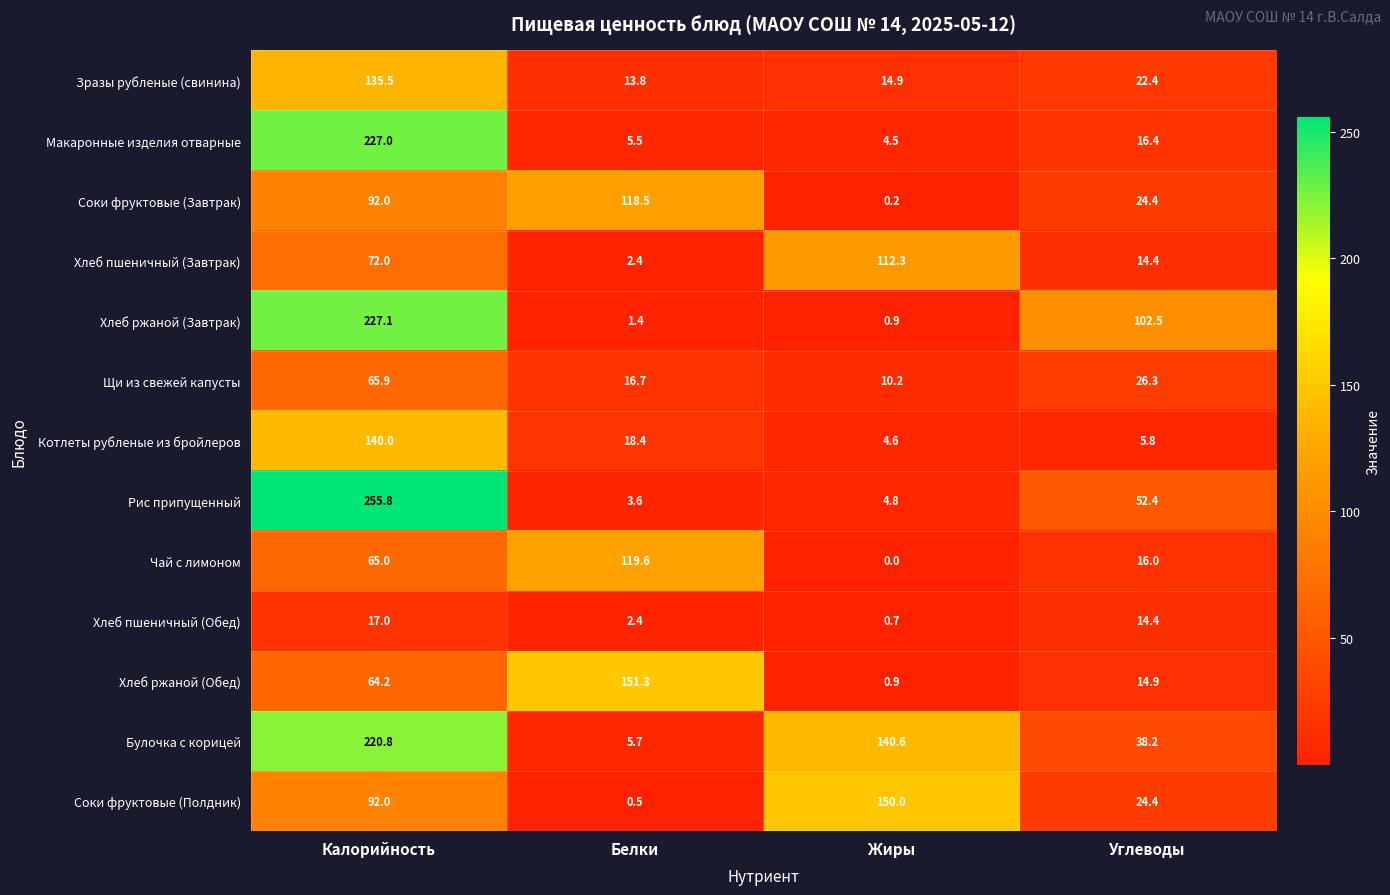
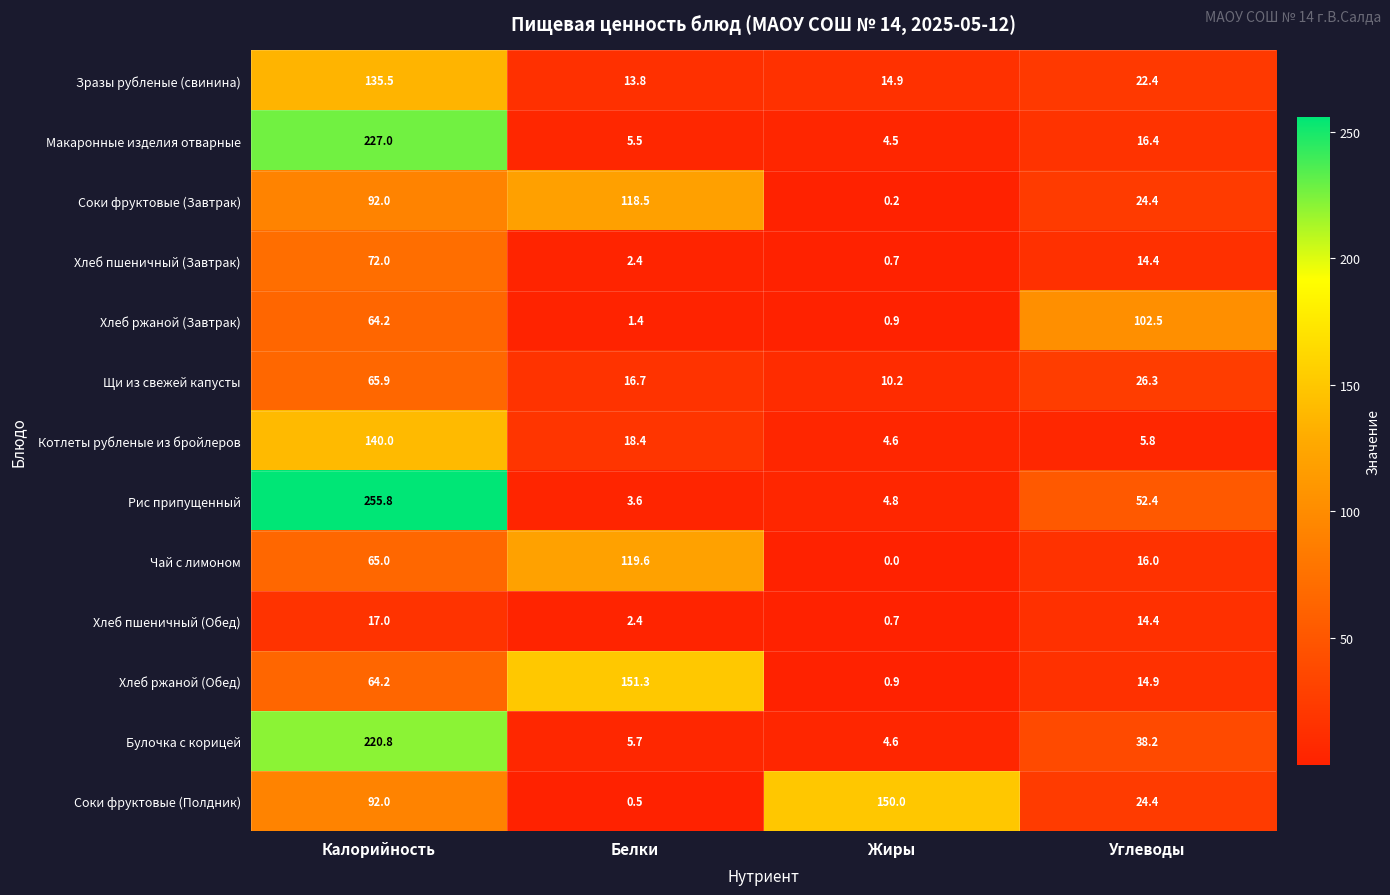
  {
    "Зразы рубленые (свинина)": {
      "Калорийность": 135.5,
      "Белки": 13.8,
      "Жиры": 14.9,
      "Углеводы": 22.4
    },
    "Макаронные изделия отварные": {
      "Калорийность": 227.0,
      "Белки": 5.5,
      "Жиры": 4.5,
      "Углеводы": 16.4
    },
    "Соки фруктовые (Завтрак)": {
      "Калорийность": 92.0,
      "Белки": 118.5,
      "Жиры": 0.2,
      "Углеводы": 24.4
    },
    "Хлеб пшеничный (Завтрак)": {
      "Калорийность": 72.0,
      "Белки": 2.4,
-     "Жиры": 112.3,
+     "Жиры": 0.7,
      "Углеводы": 14.4
    },
    "Хлеб ржаной (Завтрак)": {
-     "Калорийность": 227.1,
+     "Калорийность": 64.2,
      "Белки": 1.4,
      "Жиры": 0.9,
      "Углеводы": 102.5
    },
    "Щи из свежей капусты": {
      "Калорийность": 65.9,
      "Белки": 16.7,
      "Жиры": 10.2,
      "Углеводы": 26.3
    },
    "Котлеты рубленые из бройлеров": {
      "Калорийность": 140.0,
      "Белки": 18.4,
      "Жиры": 4.6,
      "Углеводы": 5.8
    },
    "Рис припущенный": {
      "Калорийность": 255.8,
      "Белки": 3.6,
      "Жиры": 4.8,
      "Углеводы": 52.4
    },
    "Чай с лимоном": {
      "Калорийность": 65.0,
      "Белки": 119.6,
      "Жиры": 0.0,
      "Углеводы": 16.0
    },
    "Хлеб пшеничный (Обед)": {
      "Калорийность": 17.0,
      "Белки": 2.4,
      "Жиры": 0.7,
      "Углеводы": 14.4
    },
    "Хлеб ржаной (Обед)": {
      "Калорийность": 64.2,
      "Белки": 151.3,
      "Жиры": 0.9,
      "Углеводы": 14.9
    },
    "Булочка с корицей": {
      "Калорийность": 220.8,
      "Белки": 5.7,
-     "Жиры": 140.6,
+     "Жиры": 4.6,
      "Углеводы": 38.2
    },
    "Соки фруктовые (Полдник)": {
      "Калорийность": 92.0,
      "Белки": 0.5,
      "Жиры": 150.0,
      "Углеводы": 24.4
    }
  }
